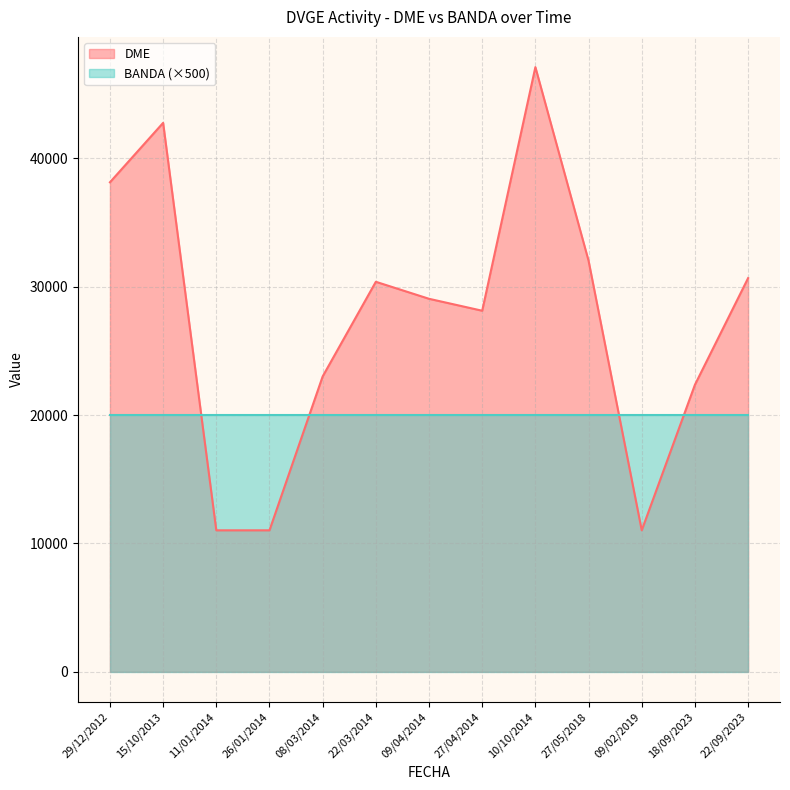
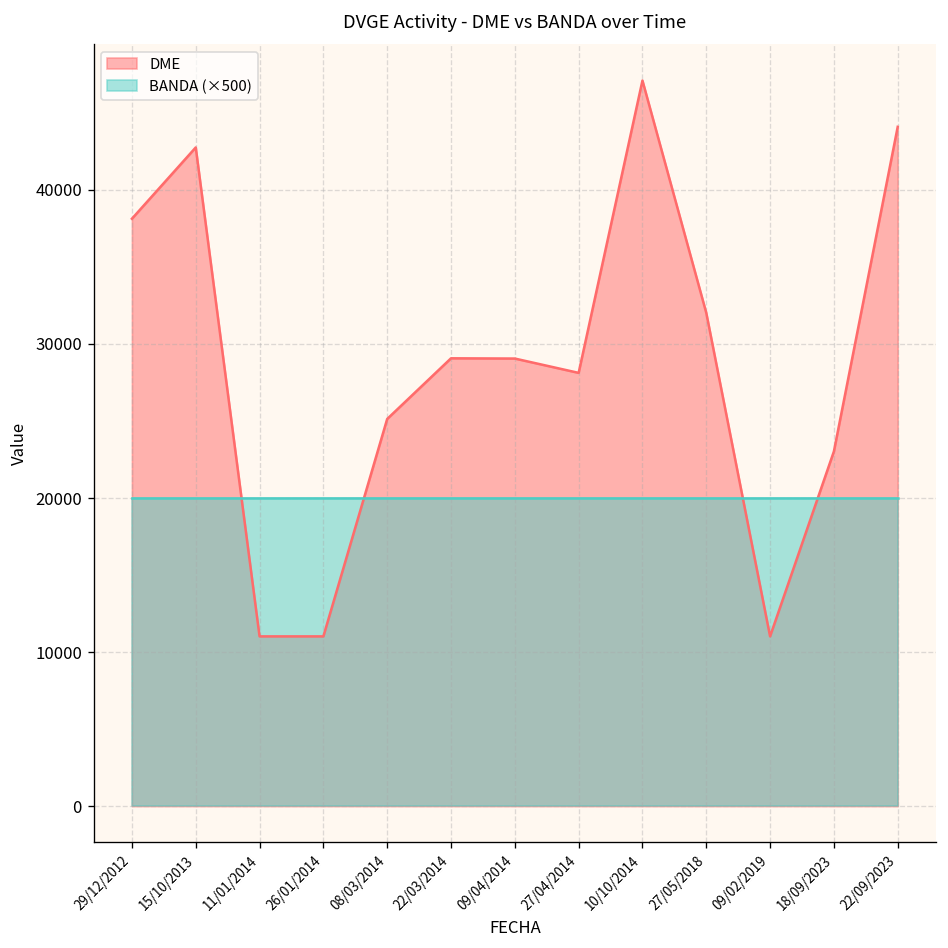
  {
    "DME": {
      "29/12/2012": 38100,
      "15/10/2013": 42800,
      "11/01/2014": 11000,
      "26/01/2014": 11000,
-     "08/03/2014": 23000,
-     "22/03/2014": 30400,
+     "08/03/2014": 25100,
+     "22/03/2014": 29100,
      "09/04/2014": 29100,
      "27/04/2014": 28100,
      "10/10/2014": 47100,
      "27/05/2018": 32000,
      "09/02/2019": 11000,
-     "18/09/2023": 22400,
-     "22/09/2023": 30700
+     "18/09/2023": 23000,
+     "22/09/2023": 44100
    },
    "BANDA (×500)": {
      "29/12/2012": 20000,
      "15/10/2013": 20000,
      "11/01/2014": 20000,
      "26/01/2014": 20000,
      "08/03/2014": 20000,
      "22/03/2014": 20000,
      "09/04/2014": 20000,
      "27/04/2014": 20000,
      "10/10/2014": 20000,
      "27/05/2018": 20000,
      "09/02/2019": 20000,
      "18/09/2023": 20000,
      "22/09/2023": 20000
    }
  }
